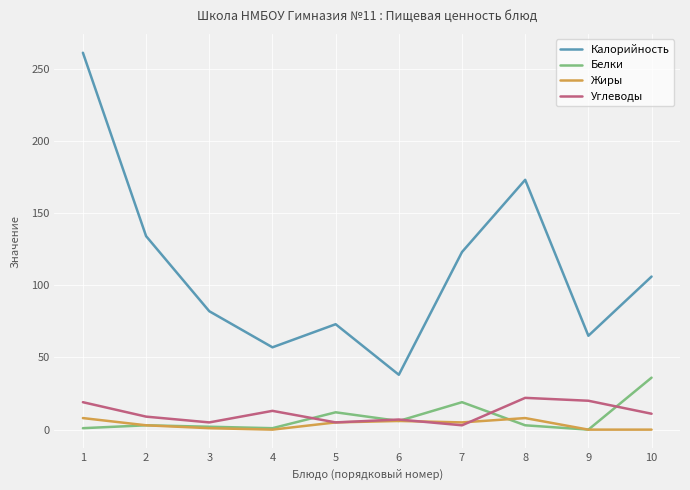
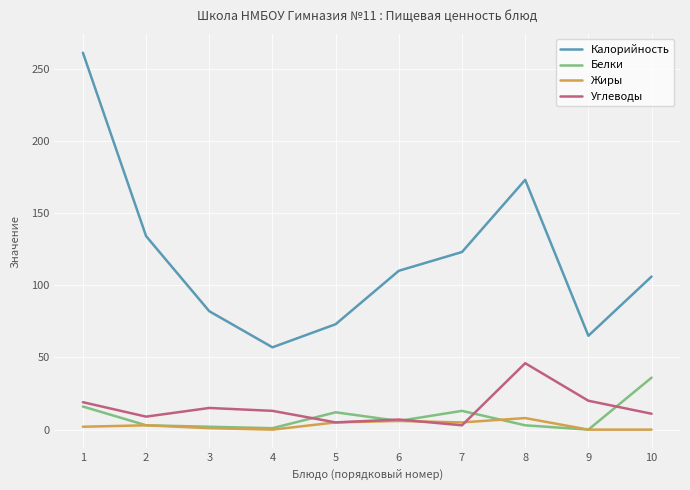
  {
    "Калорийность": {
      "1": 261,
      "2": 134,
      "3": 82,
      "4": 57,
      "5": 73,
-     "6": 38,
+     "6": 110,
      "7": 123,
      "8": 173,
      "9": 65,
      "10": 106
    },
    "Белки": {
-     "1": 1,
+     "1": 16,
      "5": 12,
-     "7": 19,
+     "7": 13,
      "8": 3,
      "10": 36
    },
    "Жиры": {
-     "1": 8,
+     "1": 2,
      "7": 5,
      "8": 8,
      "10": 0
    },
    "Углеводы": {
      "1": 19,
      "2": 9,
-     "3": 5,
+     "3": 15,
      "4": 13,
      "7": 3,
-     "8": 22,
+     "8": 46,
      "9": 20,
      "10": 11
    }
  }
